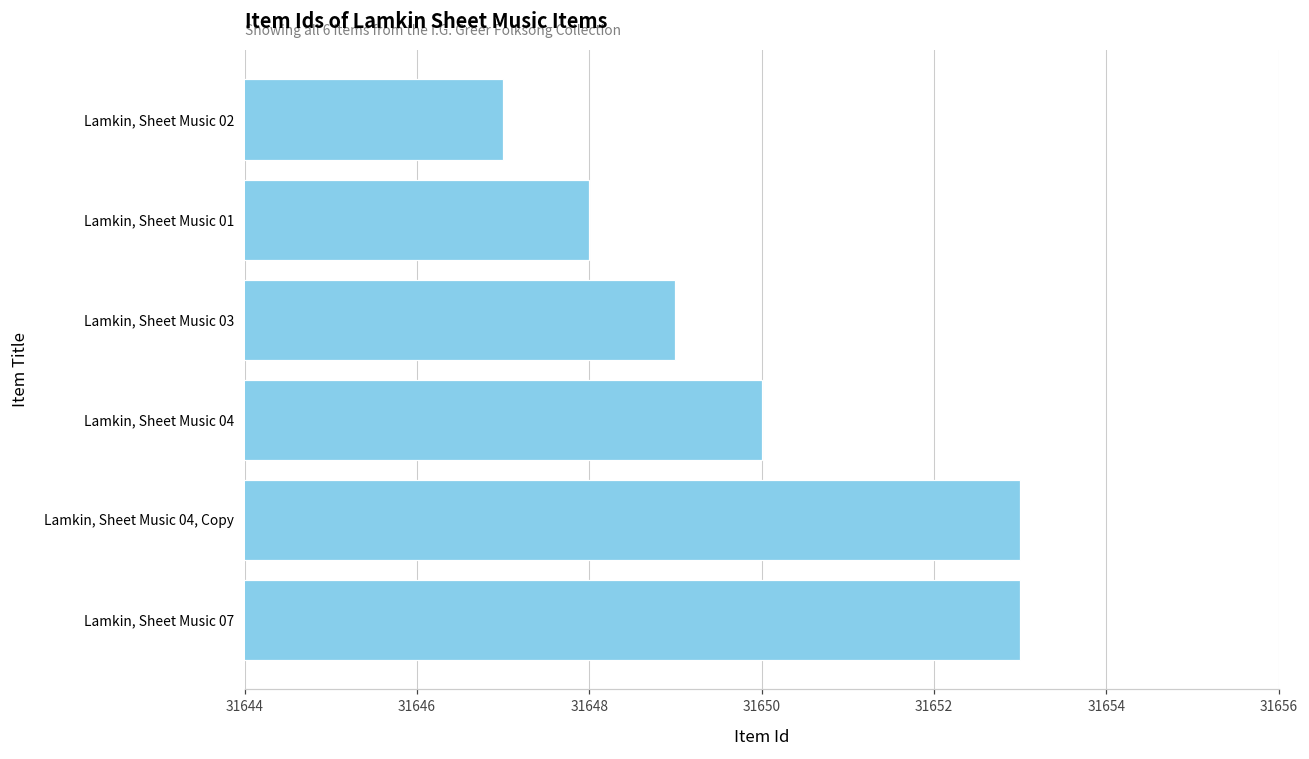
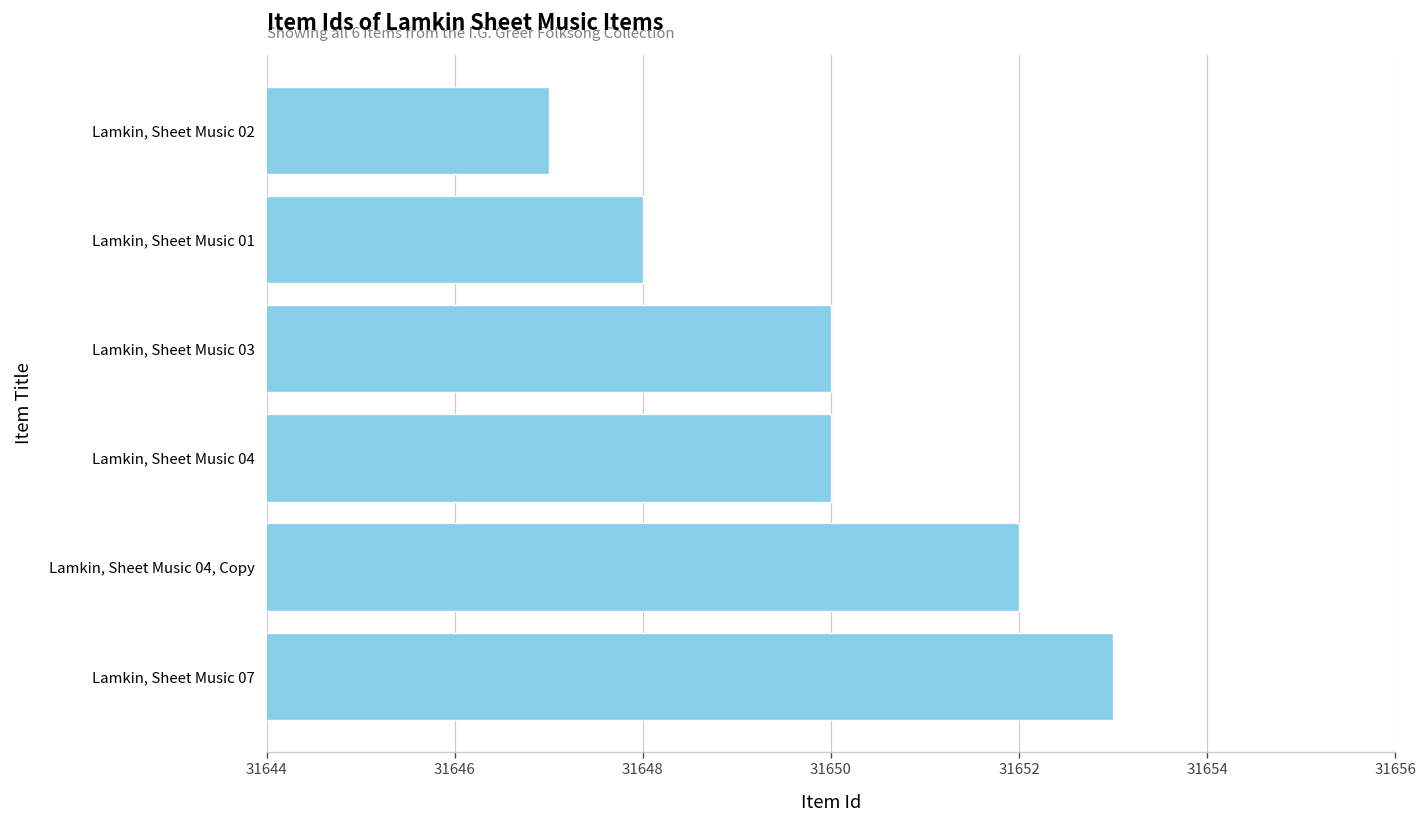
  {
    "Lamkin, Sheet Music 02": 31647,
    "Lamkin, Sheet Music 01": 31648,
-   "Lamkin, Sheet Music 03": 31649,
+   "Lamkin, Sheet Music 03": 31650,
    "Lamkin, Sheet Music 04": 31650,
-   "Lamkin, Sheet Music 04, Copy": 31653,
+   "Lamkin, Sheet Music 04, Copy": 31652,
    "Lamkin, Sheet Music 07": 31653
  }
